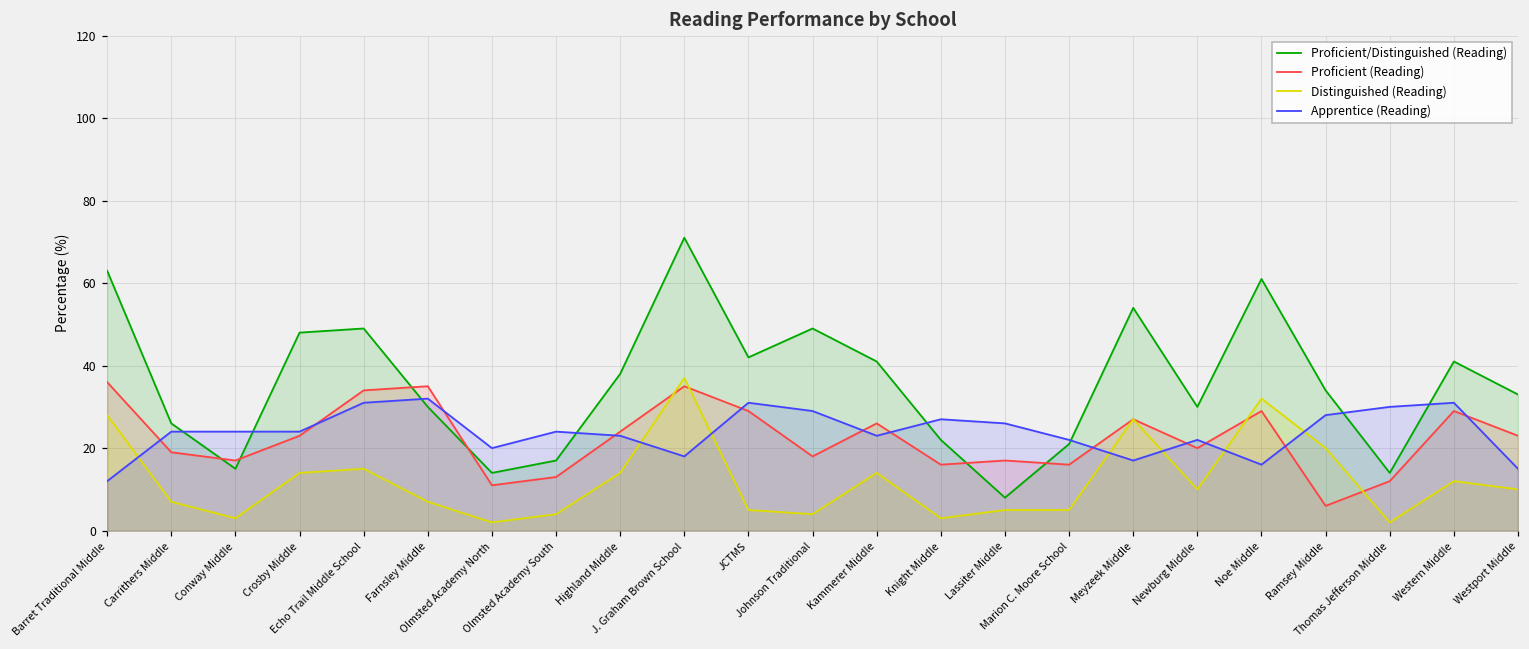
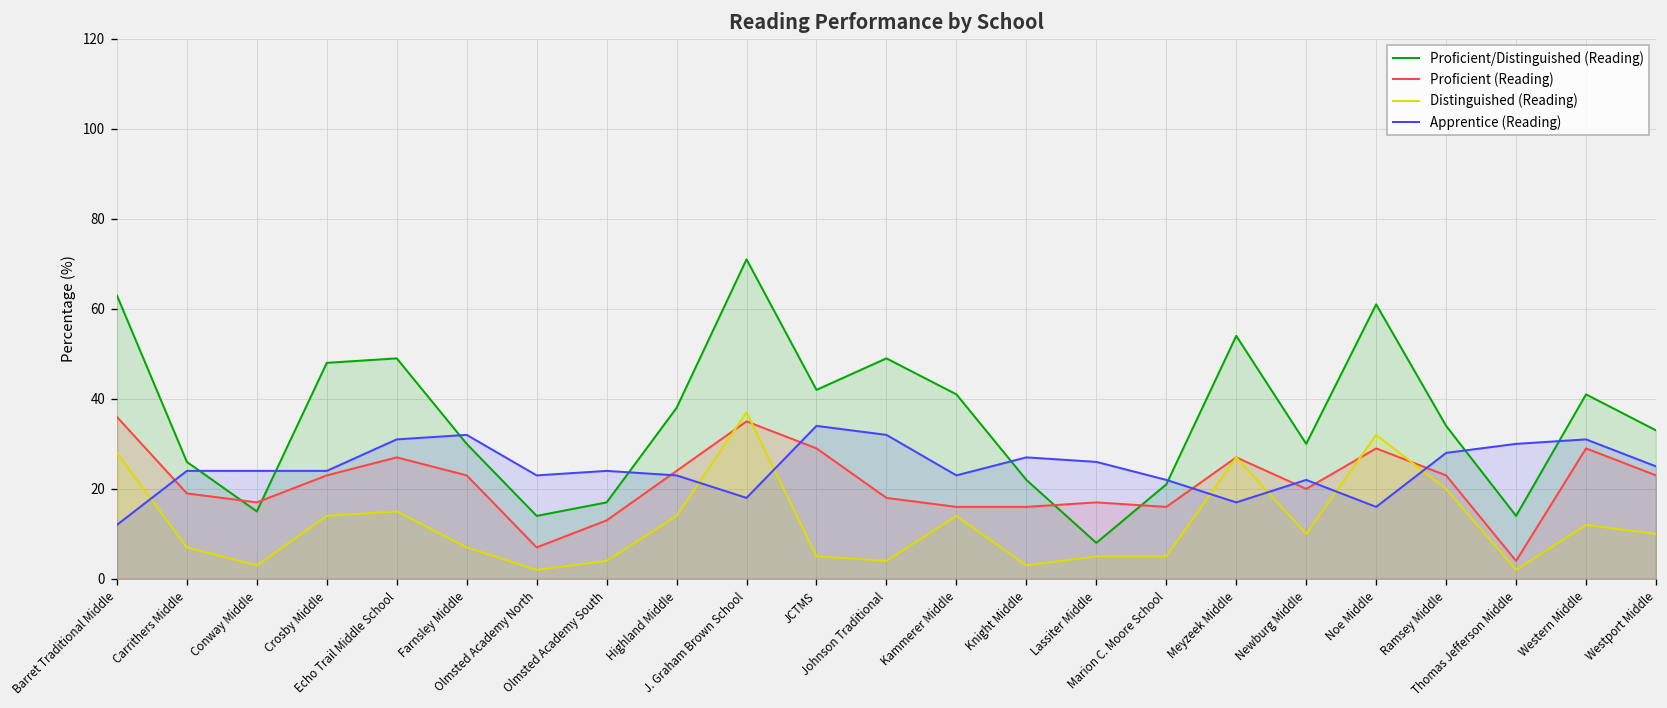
  {
    "Proficient/Distinguished (Reading)": {
      "Barret Traditional Middle": 63,
      "Carrithers Middle": 26,
      "Conway Middle": 15,
      "Crosby Middle": 48,
      "Echo Trail Middle School": 49,
      "Farnsley Middle": 30,
      "Olmsted Academy North": 14,
      "Olmsted Academy South": 17,
      "Highland Middle": 38,
      "J. Graham Brown School": 71,
      "JCTMS": 42,
      "Johnson Traditional": 49,
      "Kammerer Middle": 41,
      "Knight Middle": 22,
      "Lassiter Middle": 8,
      "Marion C. Moore School": 21,
      "Meyzeek Middle": 54,
      "Newburg Middle": 30,
      "Noe Middle": 61,
      "Ramsey Middle": 34,
      "Thomas Jefferson Middle": 14,
      "Western Middle": 41,
      "Westport Middle": 33
    },
    "Proficient (Reading)": {
      "Barret Traditional Middle": 36,
      "Carrithers Middle": 19,
      "Conway Middle": 17,
      "Crosby Middle": 23,
-     "Echo Trail Middle School": 34,
-     "Farnsley Middle": 35,
-     "Olmsted Academy North": 11,
+     "Echo Trail Middle School": 27,
+     "Farnsley Middle": 23,
+     "Olmsted Academy North": 7,
      "Olmsted Academy South": 13,
      "Highland Middle": 24,
      "J. Graham Brown School": 35,
      "JCTMS": 29,
      "Johnson Traditional": 18,
-     "Kammerer Middle": 26,
+     "Kammerer Middle": 16,
      "Knight Middle": 16,
      "Lassiter Middle": 17,
      "Marion C. Moore School": 16,
      "Newburg Middle": 20,
      "Noe Middle": 29,
-     "Ramsey Middle": 6,
-     "Thomas Jefferson Middle": 12,
+     "Ramsey Middle": 23,
+     "Thomas Jefferson Middle": 4,
      "Western Middle": 29,
      "Westport Middle": 23
    },
    "Distinguished (Reading)": {
      "Barret Traditional Middle": 28,
      "Carrithers Middle": 7,
      "Conway Middle": 3,
      "Crosby Middle": 14,
      "Echo Trail Middle School": 15,
      "Farnsley Middle": 7,
      "Olmsted Academy North": 2,
      "Olmsted Academy South": 4,
      "Highland Middle": 14,
      "J. Graham Brown School": 37,
      "JCTMS": 5,
      "Johnson Traditional": 4,
      "Kammerer Middle": 14,
      "Knight Middle": 3,
      "Lassiter Middle": 5,
      "Marion C. Moore School": 5,
      "Newburg Middle": 10,
      "Noe Middle": 32,
      "Ramsey Middle": 20,
      "Thomas Jefferson Middle": 2,
      "Western Middle": 12,
      "Westport Middle": 10
    },
    "Apprentice (Reading)": {
      "Barret Traditional Middle": 12,
      "Carrithers Middle": 24,
      "Conway Middle": 24,
      "Crosby Middle": 24,
      "Echo Trail Middle School": 31,
      "Farnsley Middle": 32,
-     "Olmsted Academy North": 20,
+     "Olmsted Academy North": 23,
      "Olmsted Academy South": 24,
      "Highland Middle": 23,
      "J. Graham Brown School": 18,
-     "JCTMS": 31,
-     "Johnson Traditional": 29,
+     "JCTMS": 34,
+     "Johnson Traditional": 32,
      "Kammerer Middle": 23,
      "Knight Middle": 27,
      "Lassiter Middle": 26,
      "Marion C. Moore School": 22,
      "Meyzeek Middle": 17,
      "Newburg Middle": 22,
      "Noe Middle": 16,
      "Ramsey Middle": 28,
      "Thomas Jefferson Middle": 30,
      "Western Middle": 31,
-     "Westport Middle": 15
+     "Westport Middle": 25
    }
  }
